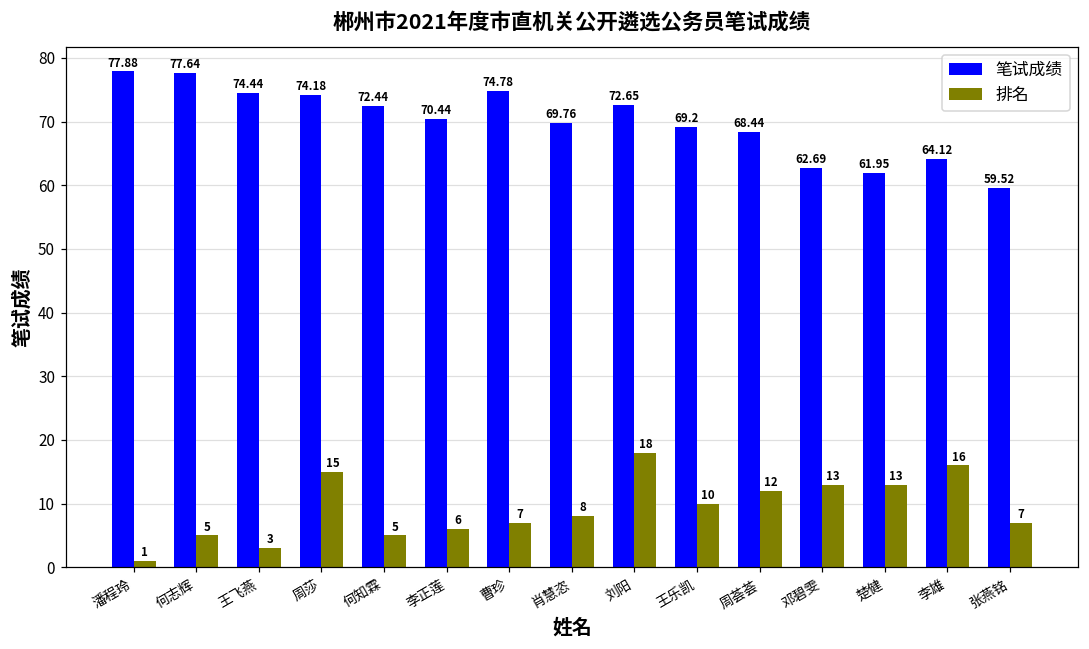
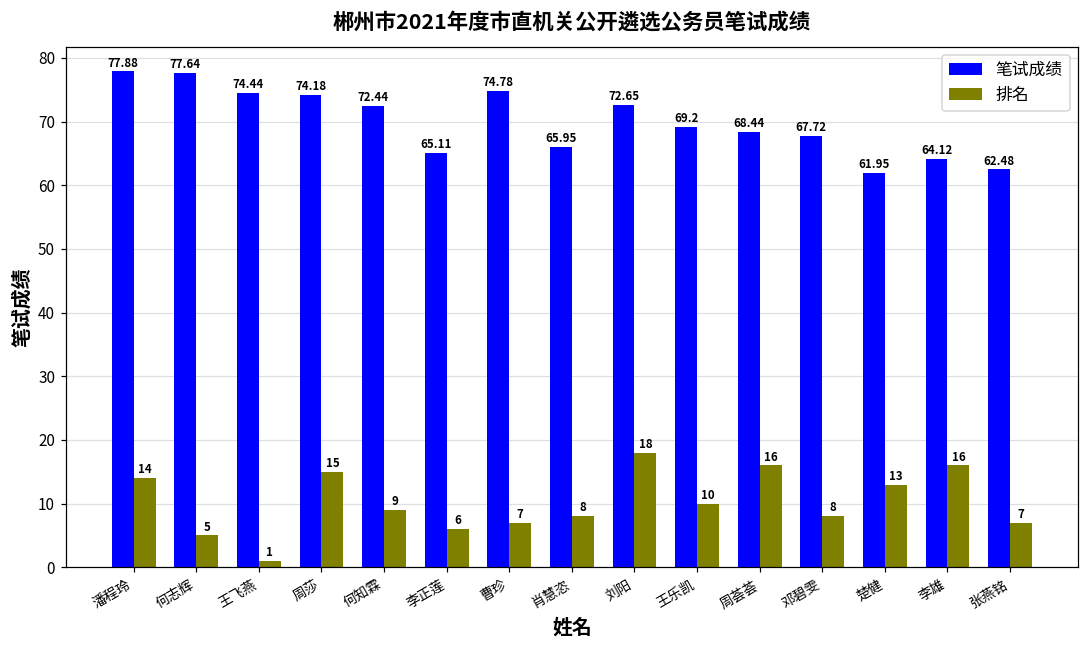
  {
    "笔试成绩": {
      "潘程玲": 77.88,
      "何志辉": 77.64,
      "王飞燕": 74.44,
      "周莎": 74.18,
      "何知霖": 72.44,
-     "李正莲": 70.44,
+     "李正莲": 65.11,
      "曹珍": 74.78,
-     "肖慧恣": 69.76,
+     "肖慧恣": 65.95,
      "刘阳": 72.65,
      "王乐凯": 69.2,
      "周荟荟": 68.44,
-     "邓碧雯": 62.69,
+     "邓碧雯": 67.72,
      "楚健": 61.95,
      "李雄": 64.12,
-     "张燕铭": 59.52
+     "张燕铭": 62.48
    },
    "排名": {
-     "潘程玲": 1,
+     "潘程玲": 14,
      "何志辉": 5,
-     "王飞燕": 3,
+     "王飞燕": 1,
      "周莎": 15,
-     "何知霖": 5,
+     "何知霖": 9,
      "李正莲": 6,
      "曹珍": 7,
      "肖慧恣": 8,
      "刘阳": 18,
      "王乐凯": 10,
-     "周荟荟": 12,
-     "邓碧雯": 13,
+     "周荟荟": 16,
+     "邓碧雯": 8,
      "楚健": 13,
      "李雄": 16,
      "张燕铭": 7
    }
  }
